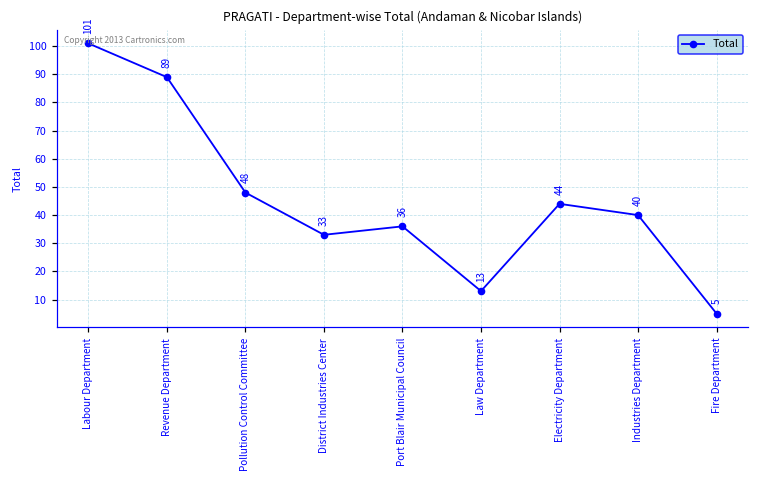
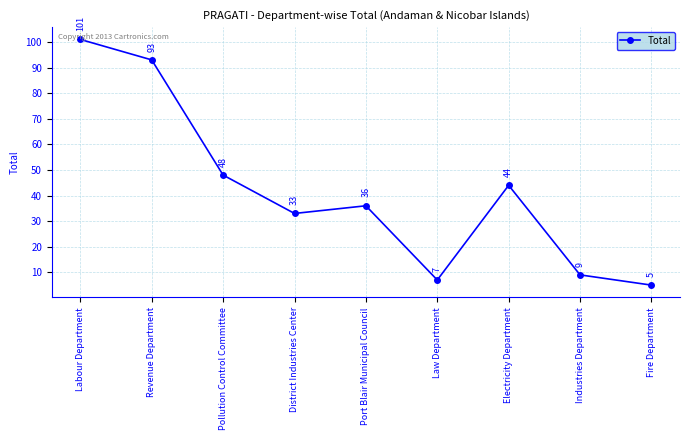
  {
    "Labour Department": 101,
-   "Revenue Department": 89,
+   "Revenue Department": 93,
    "Pollution Control Committee": 48,
    "District Industries Center": 33,
    "Port Blair Municipal Council": 36,
-   "Law Department": 13,
+   "Law Department": 7,
    "Electricity Department": 44,
-   "Industries Department": 40,
+   "Industries Department": 9,
    "Fire Department": 5
  }
